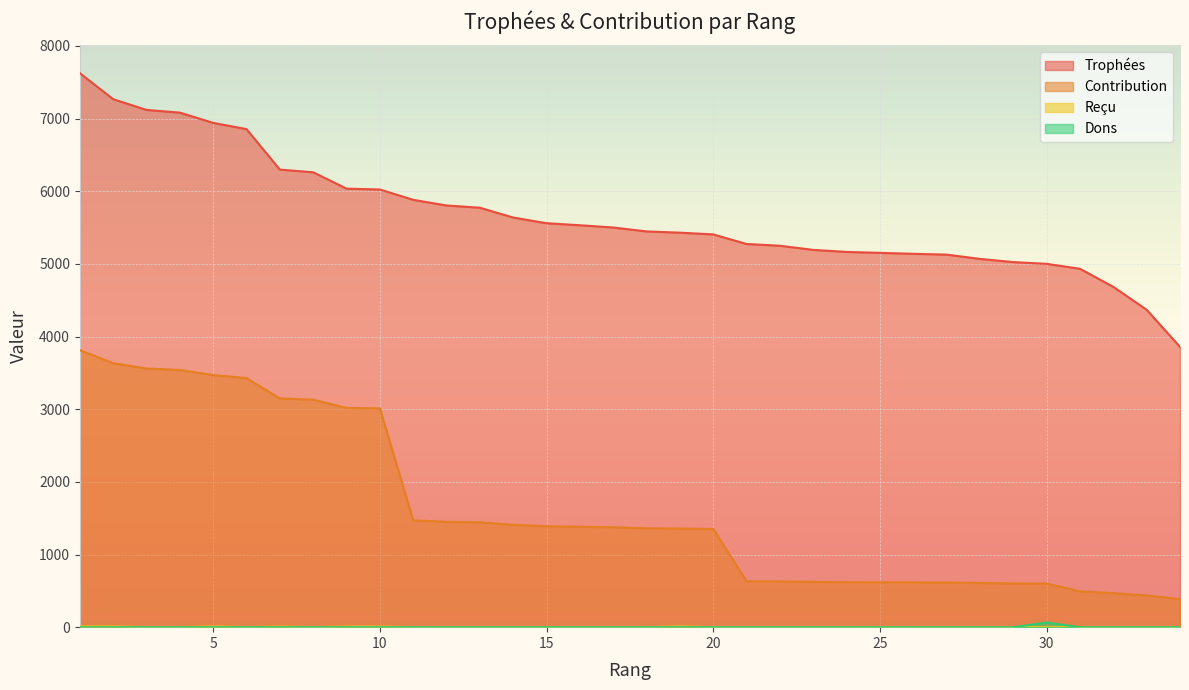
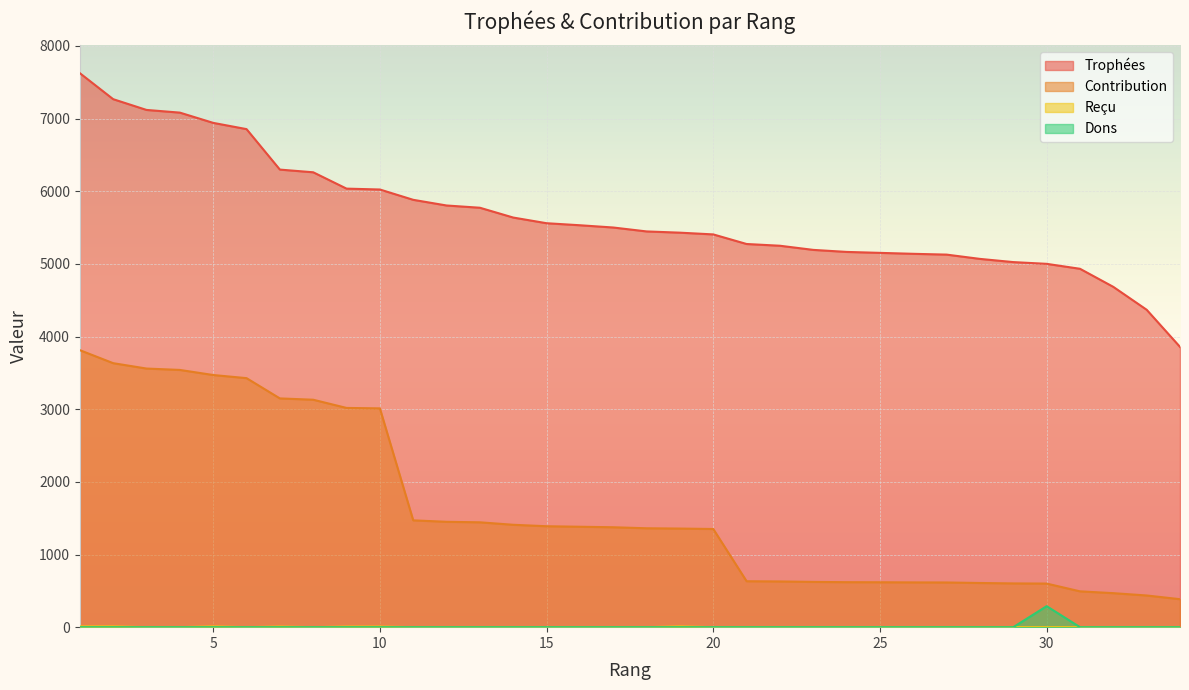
  {
    "Reçu": {
      "30": 0
    },
    "Dons": {
-     "30": 100
+     "30": 300
    }
  }
